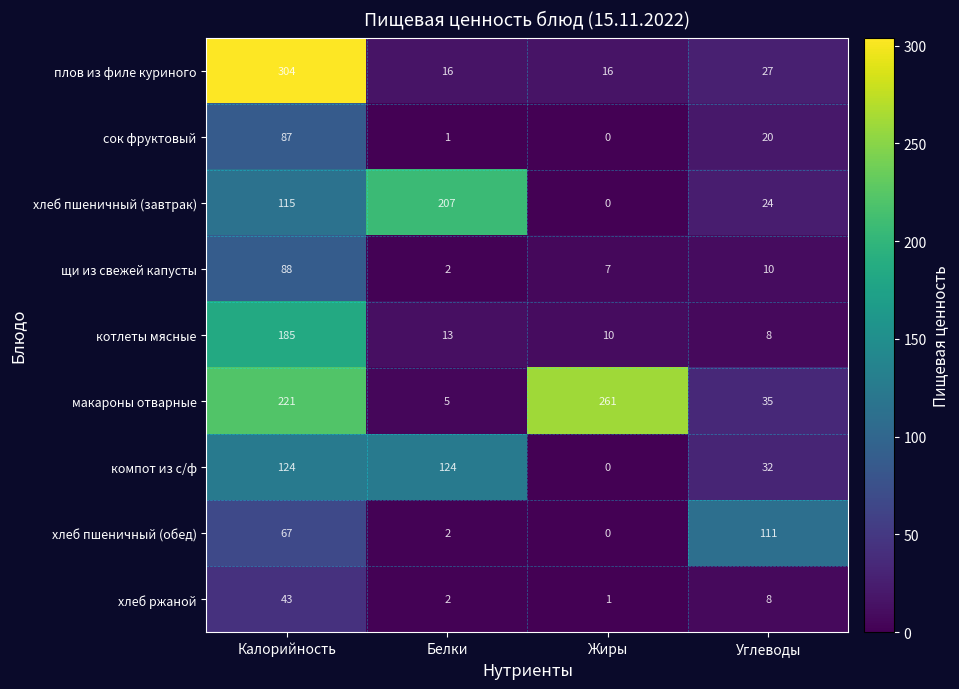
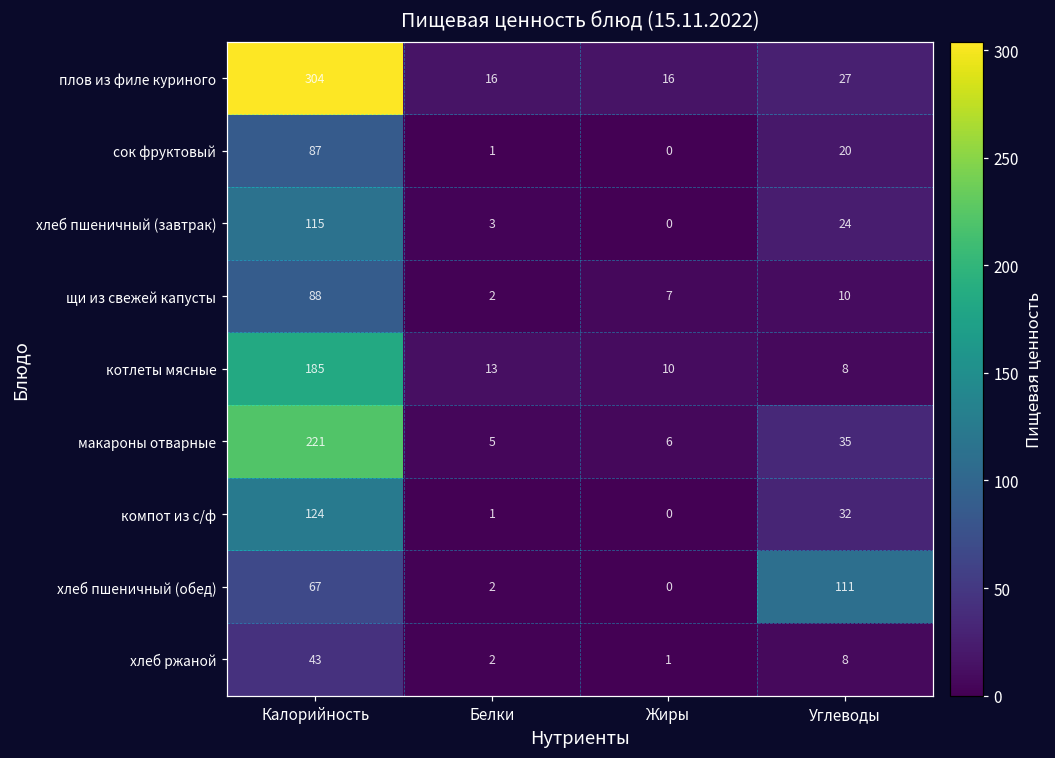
  {
    "плов из филе куриного": {
      "Калорийность": 304,
      "Белки": 16,
      "Жиры": 16,
      "Углеводы": 27
    },
    "сок фруктовый": {
      "Калорийность": 87,
      "Белки": 1,
      "Жиры": 0,
      "Углеводы": 20
    },
    "хлеб пшеничный (завтрак)": {
      "Калорийность": 115,
-     "Белки": 207,
+     "Белки": 3,
      "Жиры": 0,
      "Углеводы": 24
    },
    "щи из свежей капусты": {
      "Калорийность": 88,
      "Белки": 2,
      "Жиры": 7,
      "Углеводы": 10
    },
    "котлеты мясные": {
      "Калорийность": 185,
      "Белки": 13,
      "Жиры": 10,
      "Углеводы": 8
    },
    "макароны отварные": {
      "Калорийность": 221,
      "Белки": 5,
-     "Жиры": 261,
+     "Жиры": 6,
      "Углеводы": 35
    },
    "компот из с/ф": {
      "Калорийность": 124,
-     "Белки": 124,
+     "Белки": 1,
      "Жиры": 0,
      "Углеводы": 32
    },
    "хлеб пшеничный (обед)": {
      "Калорийность": 67,
      "Белки": 2,
      "Жиры": 0,
      "Углеводы": 111
    },
    "хлеб ржаной": {
      "Калорийность": 43,
      "Белки": 2,
      "Жиры": 1,
      "Углеводы": 8
    }
  }
